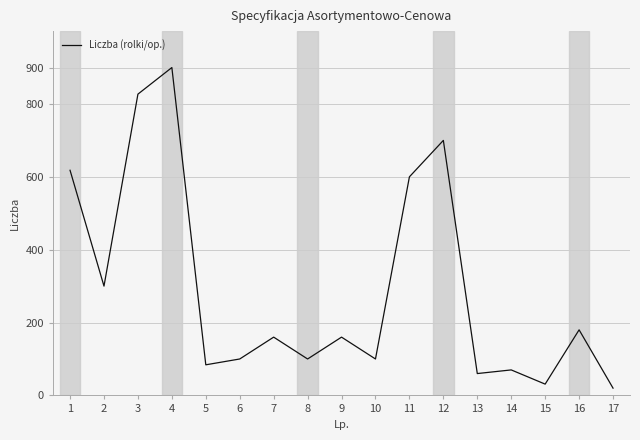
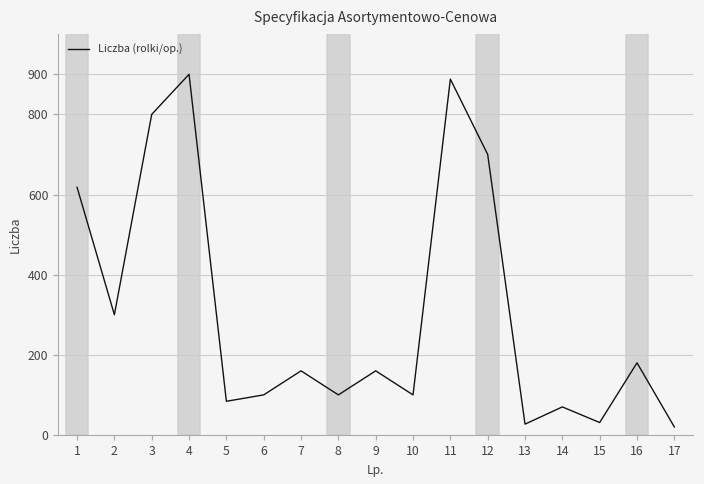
  {
    "1": 620,
    "2": 300,
-   "3": 830,
+   "3": 800,
    "4": 900,
    "5": 80,
    "6": 100,
    "7": 160,
    "8": 100,
    "9": 160,
    "10": 100,
-   "11": 600,
+   "11": 890,
    "12": 700,
-   "13": 60,
+   "13": 30,
    "14": 70,
    "15": 30,
    "16": 180,
    "17": 20
  }
